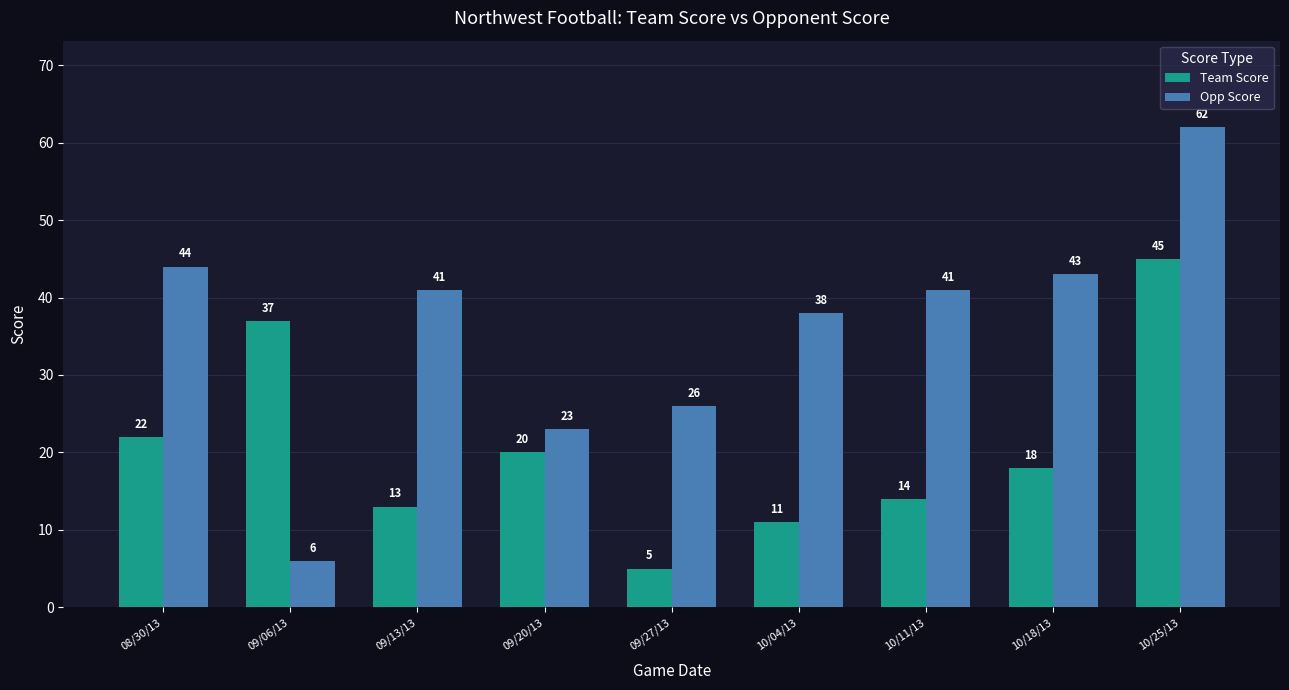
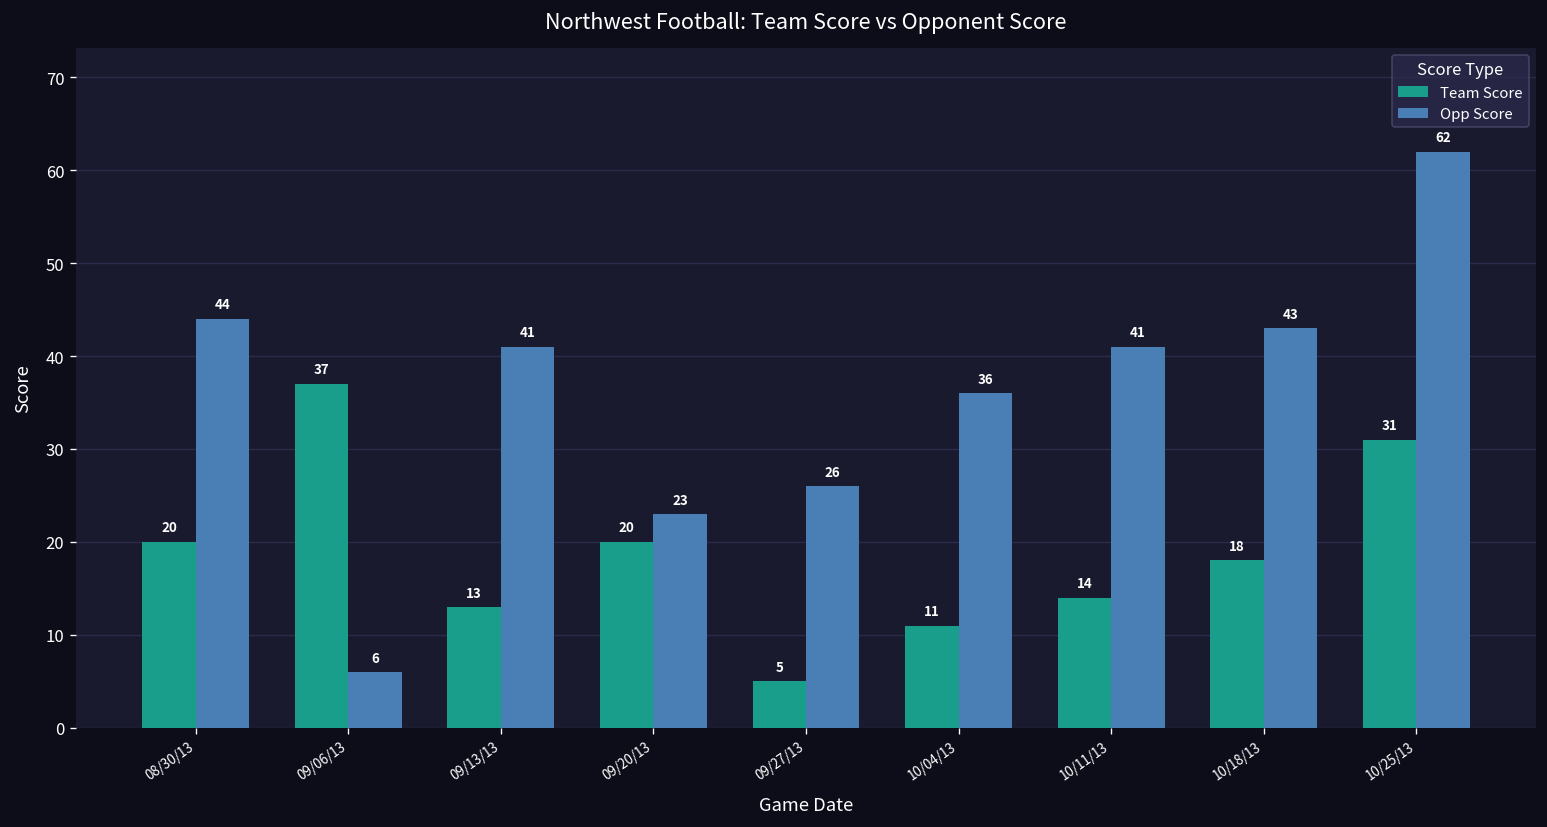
  {
    "Team Score": {
-     "08/30/13": 22,
+     "08/30/13": 20,
      "09/06/13": 37,
      "09/13/13": 13,
      "09/20/13": 20,
      "09/27/13": 5,
      "10/04/13": 11,
      "10/11/13": 14,
      "10/18/13": 18,
-     "10/25/13": 45
+     "10/25/13": 31
    },
    "Opp Score": {
      "08/30/13": 44,
      "09/06/13": 6,
      "09/13/13": 41,
      "09/20/13": 23,
      "09/27/13": 26,
-     "10/04/13": 38,
+     "10/04/13": 36,
      "10/11/13": 41,
      "10/18/13": 43
    }
  }
